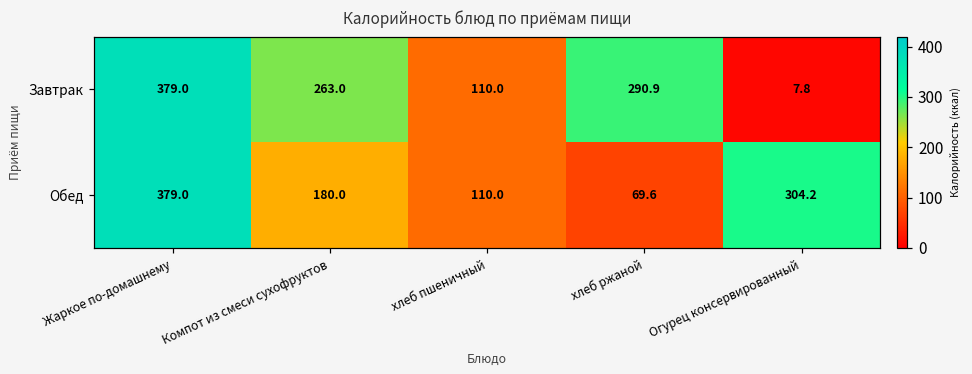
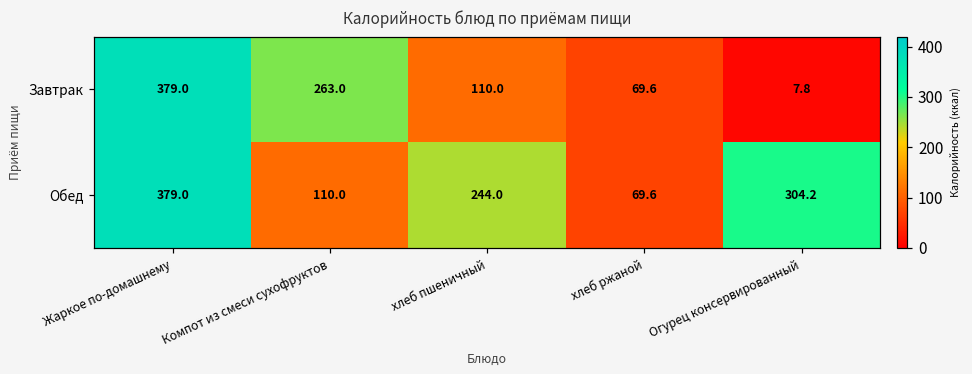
  {
    "Завтрак": {
      "Жаркое по-домашнему": 379.0,
      "Компот из смеси сухофруктов": 263.0,
      "хлеб пшеничный": 110.0,
-     "хлеб ржаной": 290.9,
+     "хлеб ржаной": 69.6,
      "Огурец консервированный": 7.8
    },
    "Обед": {
      "Жаркое по-домашнему": 379.0,
-     "Компот из смеси сухофруктов": 180.0,
-     "хлеб пшеничный": 110.0,
+     "Компот из смеси сухофруктов": 110.0,
+     "хлеб пшеничный": 244.0,
      "хлеб ржаной": 69.6,
      "Огурец консервированный": 304.2
    }
  }
